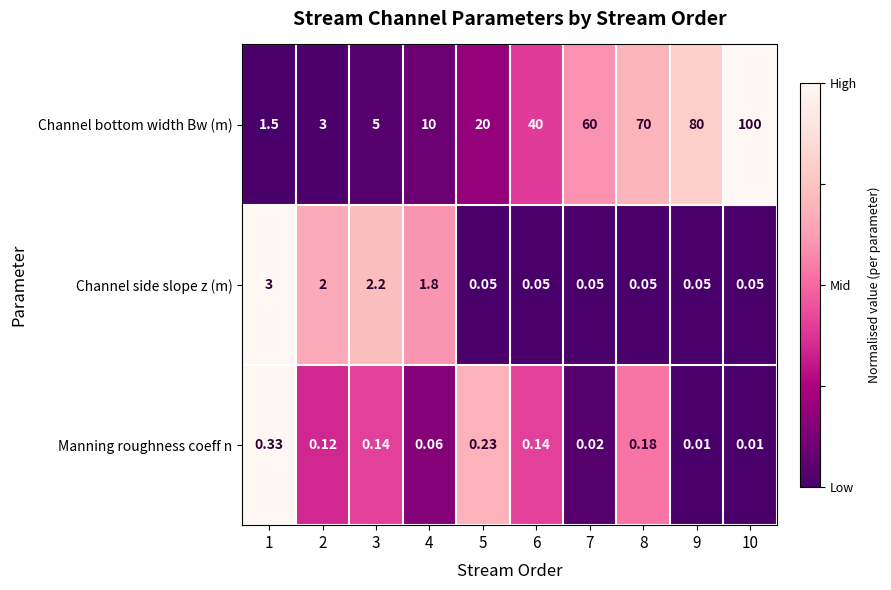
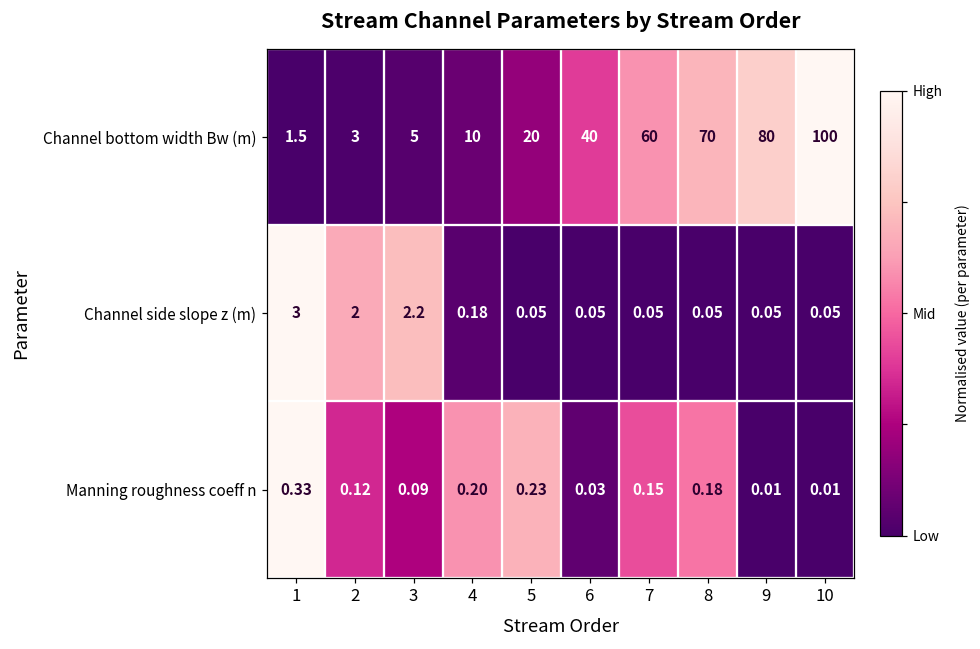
  {
    "Channel bottom width Bw (m)": {
      "1": 1.5,
      "2": 3,
      "3": 5,
      "4": 10,
      "5": 20,
      "6": 40,
      "7": 60,
      "8": 70,
      "9": 80,
      "10": 100
    },
    "Channel side slope z (m)": {
      "1": 3,
      "2": 2,
      "3": 2.2,
-     "4": 1.8,
+     "4": 0.18,
      "5": 0.05,
      "6": 0.05,
      "7": 0.05,
      "8": 0.05,
      "9": 0.05,
      "10": 0.05
    },
    "Manning roughness coeff n": {
      "1": 0.33,
      "2": 0.12,
-     "3": 0.14,
-     "4": 0.06,
+     "3": 0.09,
+     "4": 0.20,
      "5": 0.23,
-     "6": 0.14,
-     "7": 0.02,
+     "6": 0.03,
+     "7": 0.15,
      "8": 0.18,
      "9": 0.01,
      "10": 0.01
    }
  }
